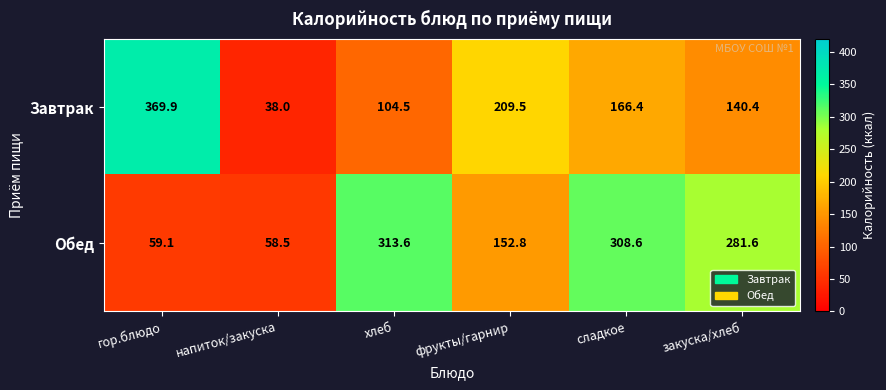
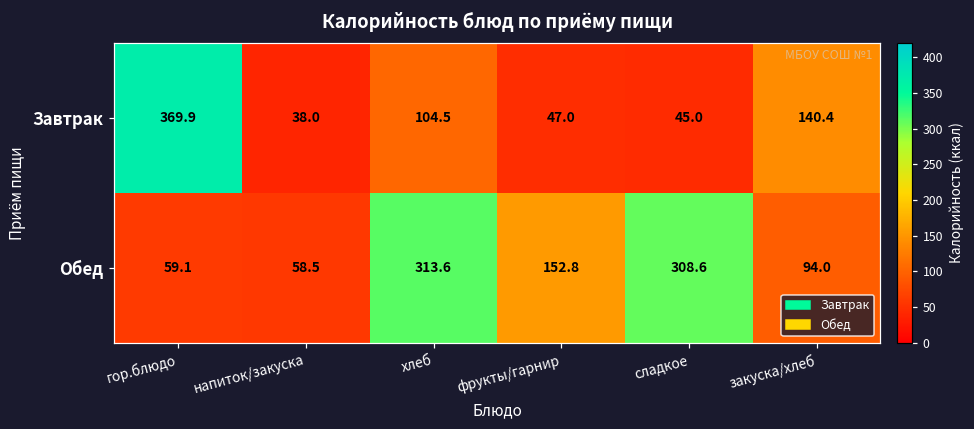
  {
    "Завтрак": {
      "гор.блюдо": 369.9,
      "напиток/закуска": 38.0,
      "хлеб": 104.5,
-     "фрукты/гарнир": 209.5,
-     "сладкое": 166.4
+     "фрукты/гарнир": 47.0,
+     "сладкое": 45.0
    },
    "Обед": {
      "гор.блюдо": 59.1,
      "напиток/закуска": 58.5,
      "хлеб": 313.6,
      "фрукты/гарнир": 152.8,
      "сладкое": 308.6,
-     "закуска/хлеб": 281.6
+     "закуска/хлеб": 94.0
    }
  }
